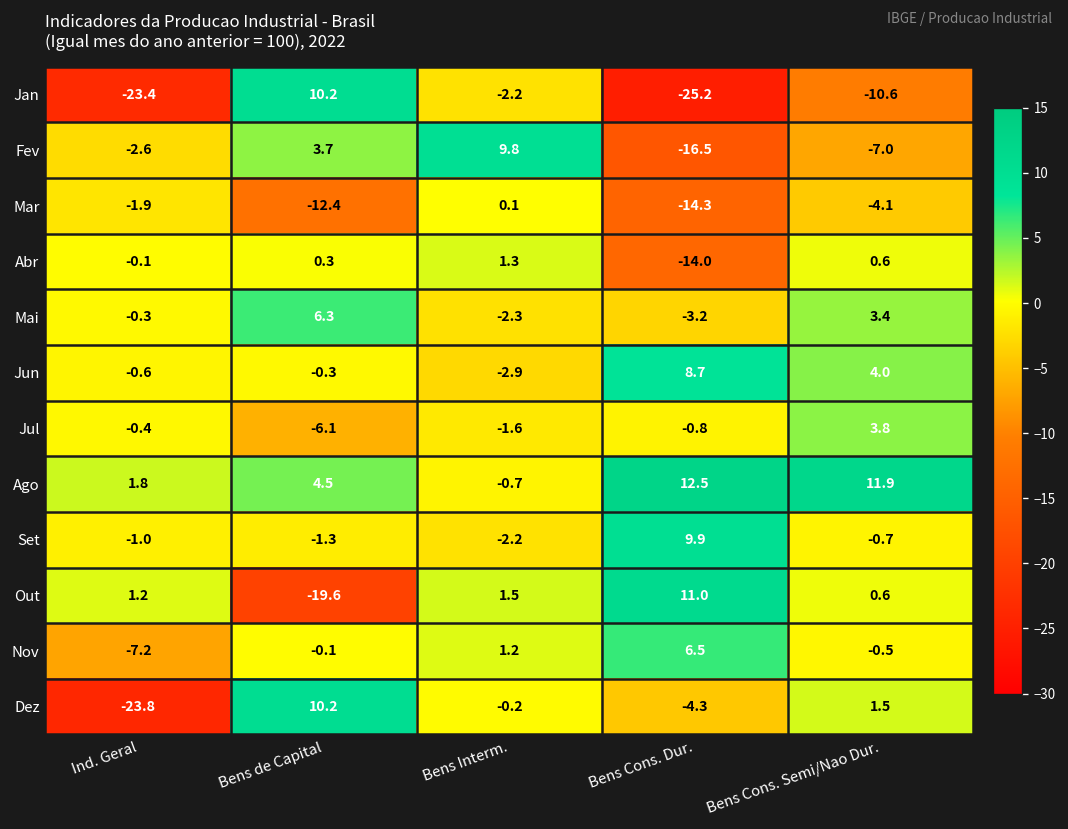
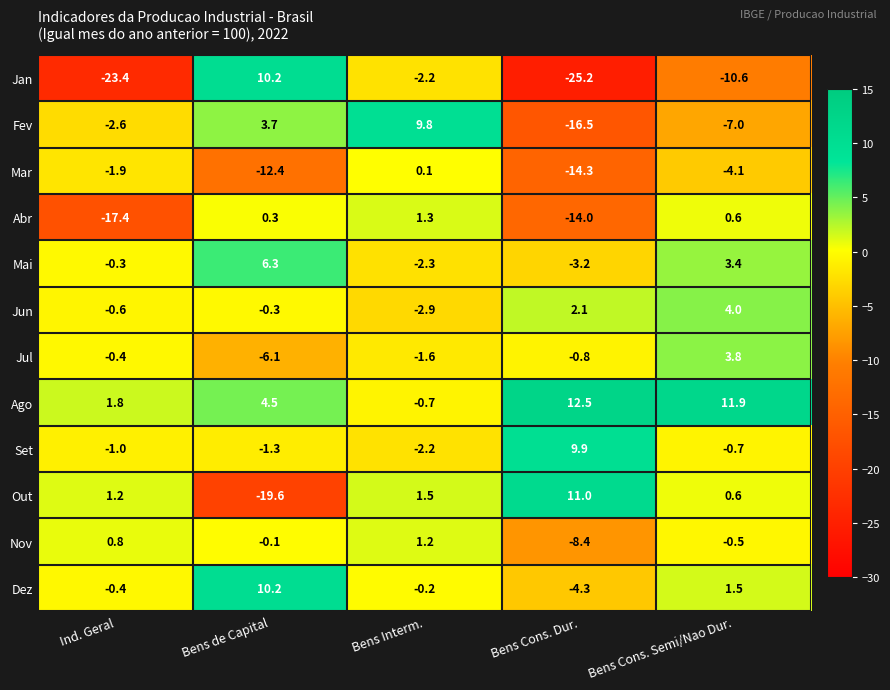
  {
    "Jan": {
      "Ind. Geral": -23.4,
      "Bens de Capital": 10.2,
      "Bens Interm.": -2.2,
      "Bens Cons. Dur.": -25.2,
      "Bens Cons. Semi/Nao Dur.": -10.6
    },
    "Fev": {
      "Ind. Geral": -2.6,
      "Bens de Capital": 3.7,
      "Bens Interm.": 9.8,
      "Bens Cons. Dur.": -16.5,
      "Bens Cons. Semi/Nao Dur.": -7.0
    },
    "Mar": {
      "Ind. Geral": -1.9,
      "Bens de Capital": -12.4,
      "Bens Interm.": 0.1,
      "Bens Cons. Dur.": -14.3,
      "Bens Cons. Semi/Nao Dur.": -4.1
    },
    "Abr": {
-     "Ind. Geral": -0.1,
+     "Ind. Geral": -17.4,
      "Bens de Capital": 0.3,
      "Bens Interm.": 1.3,
      "Bens Cons. Dur.": -14.0,
      "Bens Cons. Semi/Nao Dur.": 0.6
    },
    "Mai": {
      "Ind. Geral": -0.3,
      "Bens de Capital": 6.3,
      "Bens Interm.": -2.3,
      "Bens Cons. Dur.": -3.2,
      "Bens Cons. Semi/Nao Dur.": 3.4
    },
    "Jun": {
      "Ind. Geral": -0.6,
      "Bens de Capital": -0.3,
      "Bens Interm.": -2.9,
-     "Bens Cons. Dur.": 8.7,
+     "Bens Cons. Dur.": 2.1,
      "Bens Cons. Semi/Nao Dur.": 4.0
    },
    "Jul": {
      "Ind. Geral": -0.4,
      "Bens de Capital": -6.1,
      "Bens Interm.": -1.6,
      "Bens Cons. Dur.": -0.8,
      "Bens Cons. Semi/Nao Dur.": 3.8
    },
    "Ago": {
      "Ind. Geral": 1.8,
      "Bens de Capital": 4.5,
      "Bens Interm.": -0.7,
      "Bens Cons. Dur.": 12.5,
      "Bens Cons. Semi/Nao Dur.": 11.9
    },
    "Set": {
      "Ind. Geral": -1.0,
      "Bens de Capital": -1.3,
      "Bens Interm.": -2.2,
      "Bens Cons. Dur.": 9.9,
      "Bens Cons. Semi/Nao Dur.": -0.7
    },
    "Out": {
      "Ind. Geral": 1.2,
      "Bens de Capital": -19.6,
      "Bens Interm.": 1.5,
      "Bens Cons. Dur.": 11.0,
      "Bens Cons. Semi/Nao Dur.": 0.6
    },
    "Nov": {
-     "Ind. Geral": -7.2,
+     "Ind. Geral": 0.8,
      "Bens de Capital": -0.1,
      "Bens Interm.": 1.2,
-     "Bens Cons. Dur.": 6.5,
+     "Bens Cons. Dur.": -8.4,
      "Bens Cons. Semi/Nao Dur.": -0.5
    },
    "Dez": {
-     "Ind. Geral": -23.8,
+     "Ind. Geral": -0.4,
      "Bens de Capital": 10.2,
      "Bens Interm.": -0.2,
      "Bens Cons. Dur.": -4.3,
      "Bens Cons. Semi/Nao Dur.": 1.5
    }
  }
